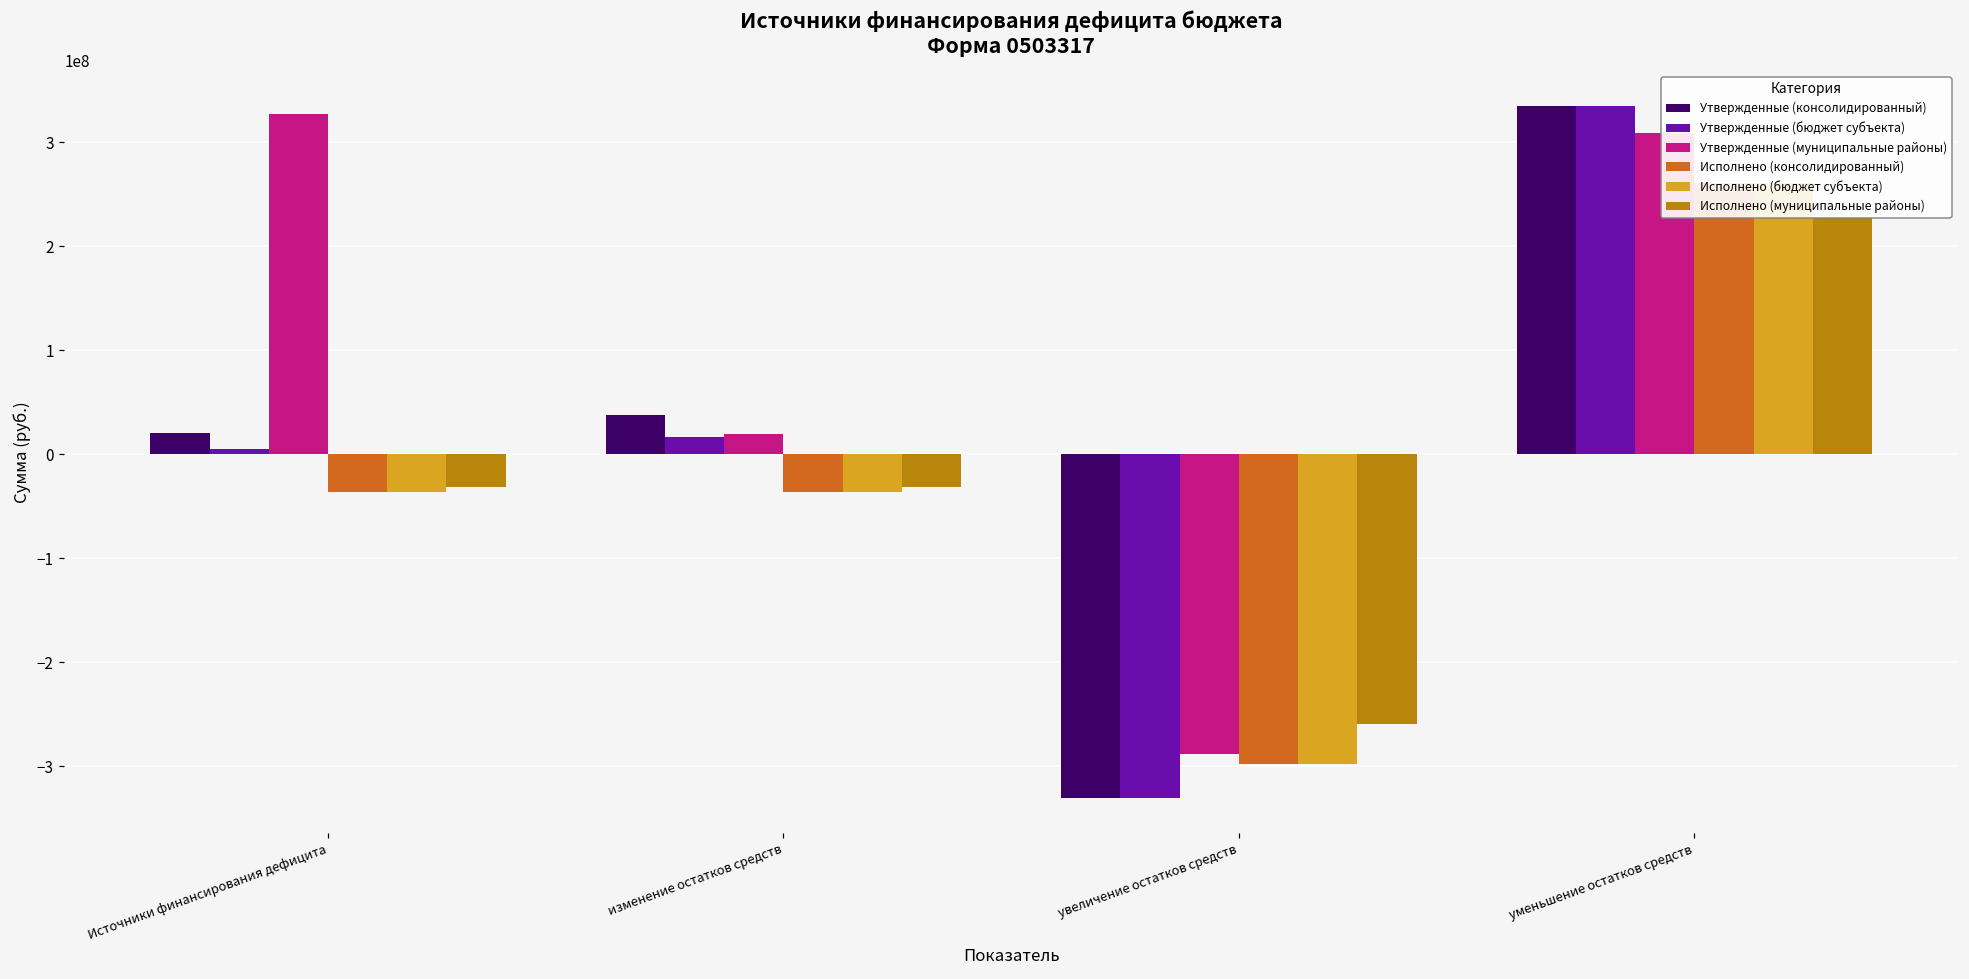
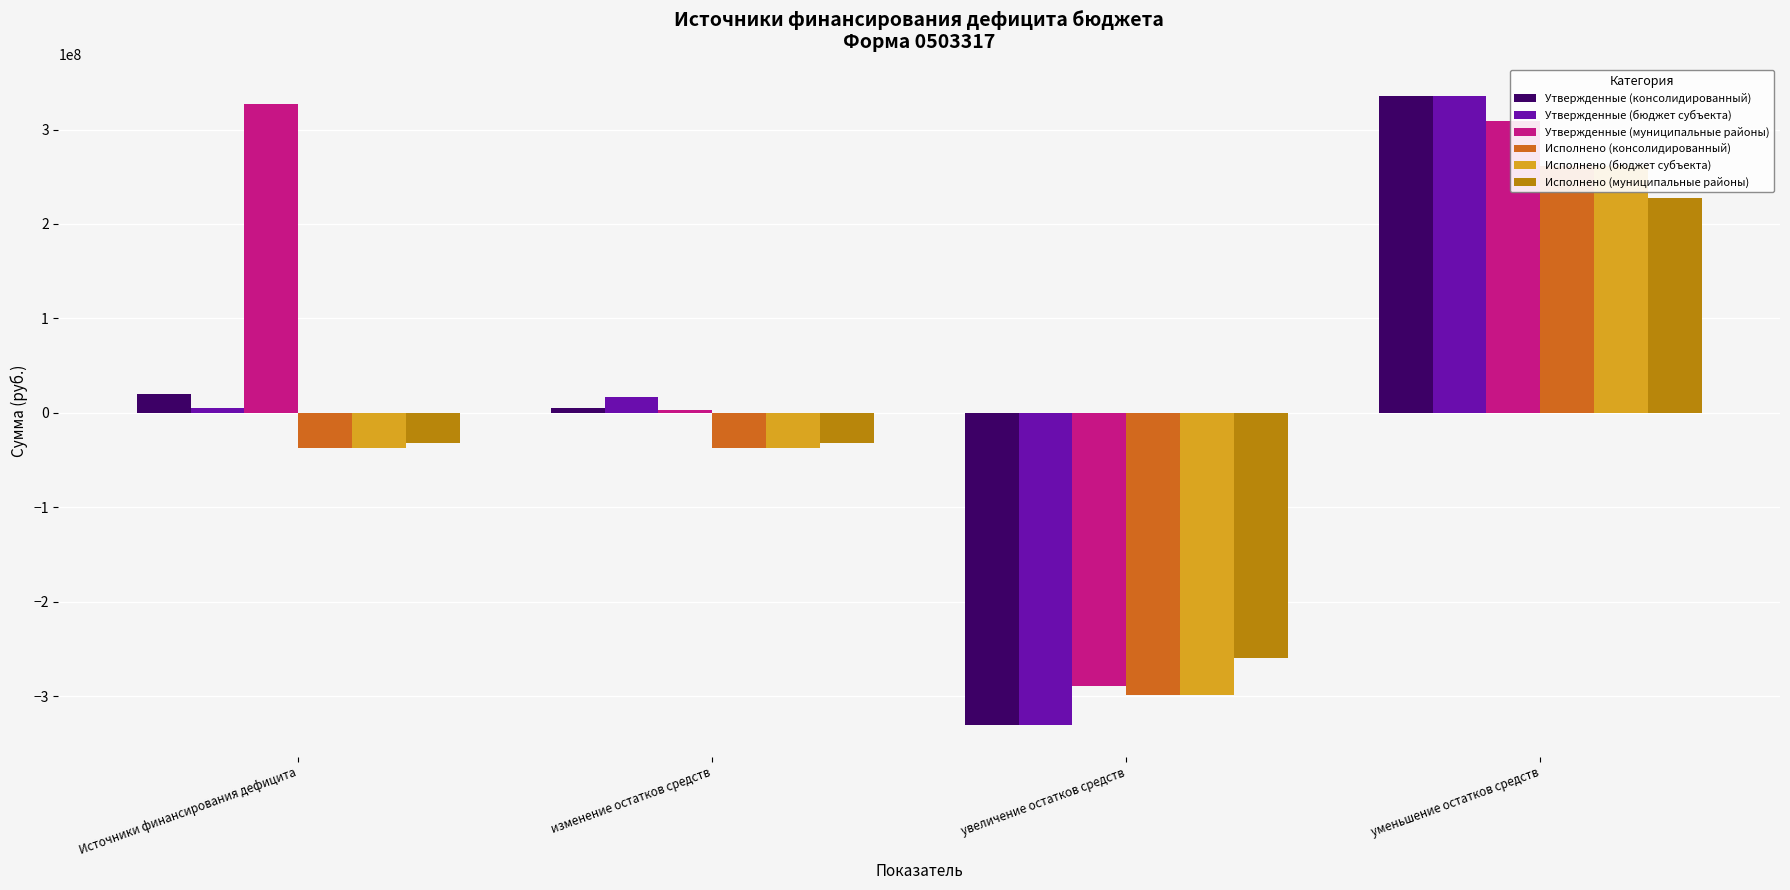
  {
    "Утвержденные (консолидированный)": {
      "Источники финансирования дефицита": 20000000,
-     "изменение остатков средств": 40000000,
+     "изменение остатков средств": 10000000,
      "увеличение остатков средств": -330000000,
      "уменьшение остатков средств": 340000000
    },
    "Утвержденные (бюджет субъекта)": {
      "Источники финансирования дефицита": 10000000,
      "изменение остатков средств": 20000000,
      "увеличение остатков средств": -330000000,
      "уменьшение остатков средств": 340000000
    },
    "Утвержденные (муниципальные районы)": {
      "Источники финансирования дефицита": 330000000,
-     "изменение остатков средств": 20000000,
+     "изменение остатков средств": 0,
      "увеличение остатков средств": -290000000
    }
  }
